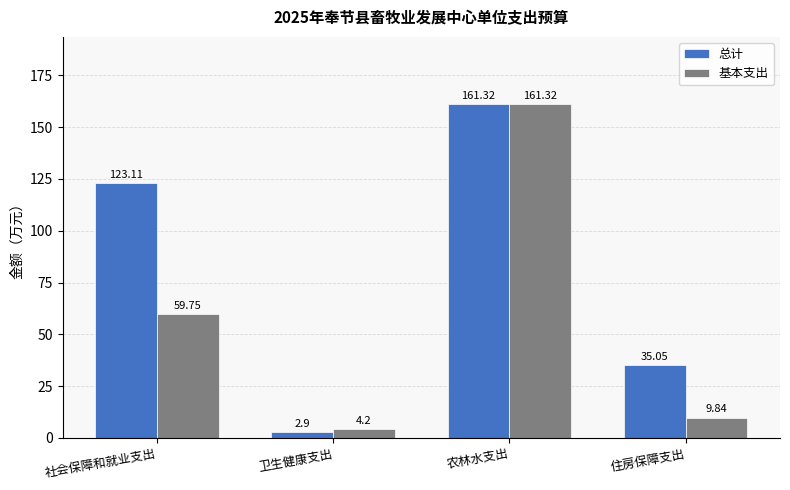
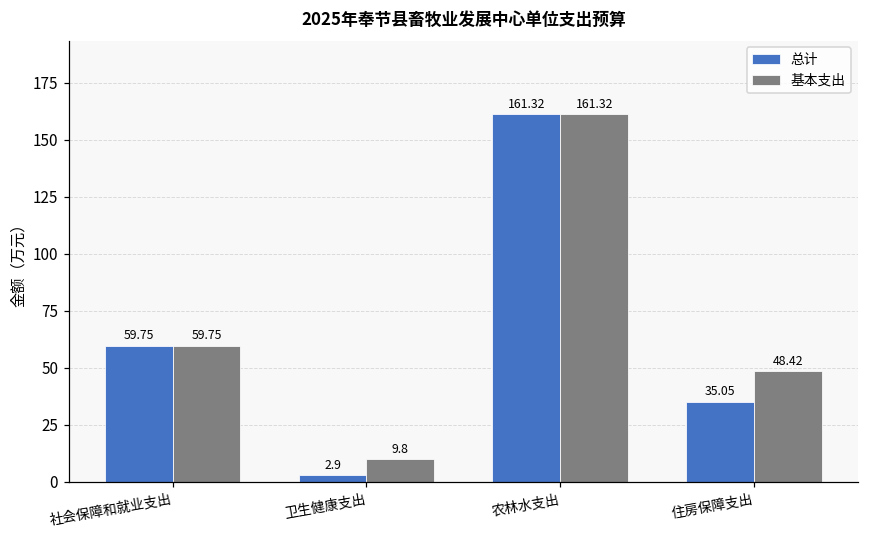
  {
    "总计": {
-     "社会保障和就业支出": 123.11,
+     "社会保障和就业支出": 59.75,
      "卫生健康支出": 2.9,
      "农林水支出": 161.32,
      "住房保障支出": 35.05
    },
    "基本支出": {
      "社会保障和就业支出": 59.75,
-     "卫生健康支出": 4.2,
+     "卫生健康支出": 9.8,
      "农林水支出": 161.32,
-     "住房保障支出": 9.84
+     "住房保障支出": 48.42
    }
  }
